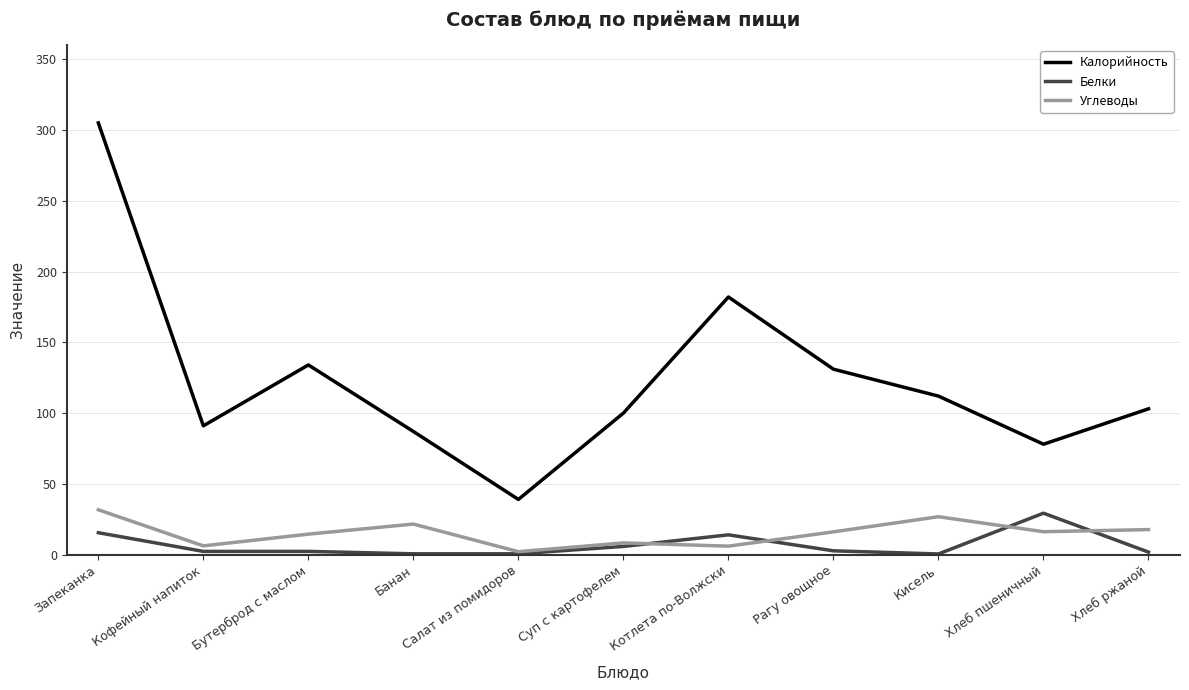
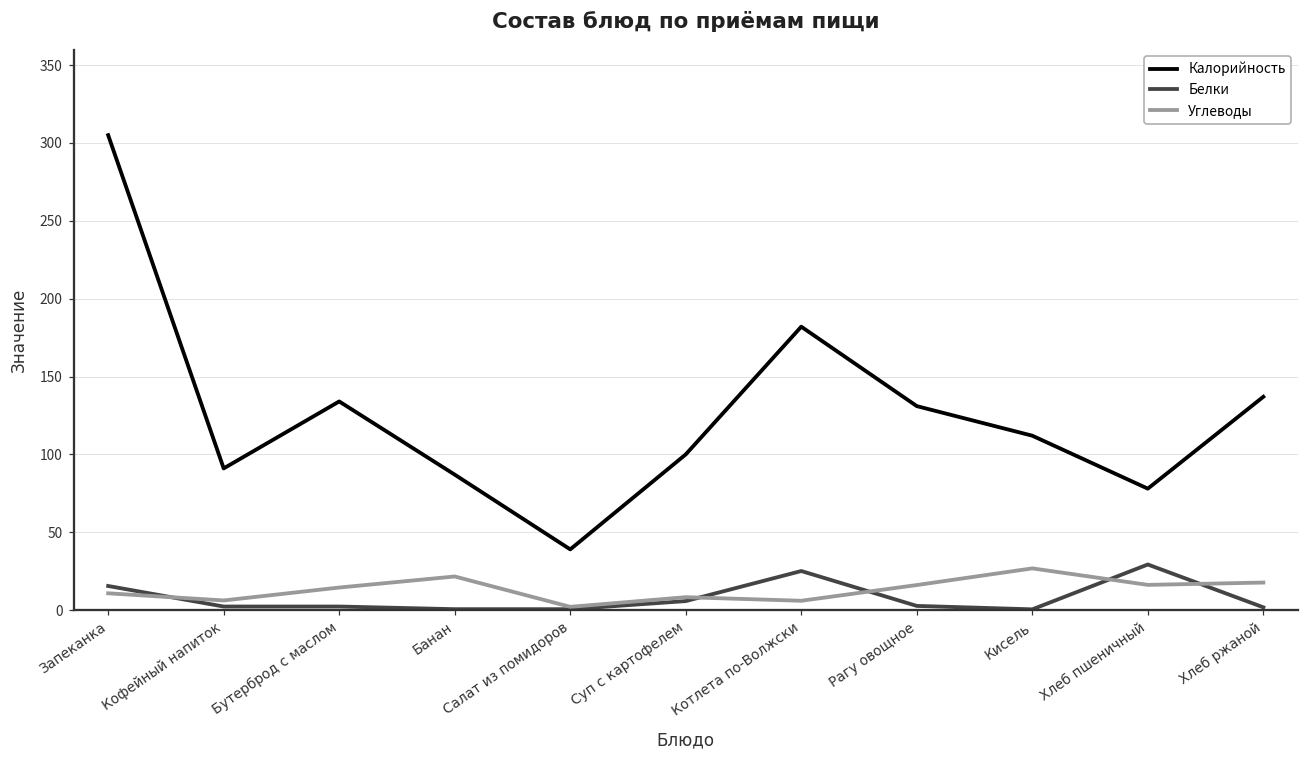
  {
    "Калорийность": {
      "Запеканка": 305,
      "Кофейный напиток": 91,
      "Бутерброд с маслом": 134,
      "Банан": 87,
      "Салат из помидоров": 39,
      "Суп с картофелем": 100,
      "Котлета по-Волжски": 182,
      "Рагу овощное": 131,
      "Кисель": 112,
      "Хлеб пшеничный": 78,
-     "Хлеб ржаной": 103
+     "Хлеб ржаной": 137
    },
    "Белки": {
      "Запеканка": 16,
      "Кофейный напиток": 2,
      "Бутерброд с маслом": 2,
      "Банан": 1,
      "Суп с картофелем": 6,
-     "Котлета по-Волжски": 14,
+     "Котлета по-Волжски": 25,
      "Рагу овощное": 3,
      "Кисель": 1,
      "Хлеб пшеничный": 29,
      "Хлеб ржаной": 2
    },
    "Углеводы": {
-     "Запеканка": 32,
+     "Запеканка": 11,
      "Кофейный напиток": 6,
      "Бутерброд с маслом": 15,
      "Банан": 22,
      "Суп с картофелем": 8,
      "Котлета по-Волжски": 6,
      "Рагу овощное": 16,
      "Кисель": 27,
      "Хлеб пшеничный": 16,
      "Хлеб ржаной": 18
    }
  }
